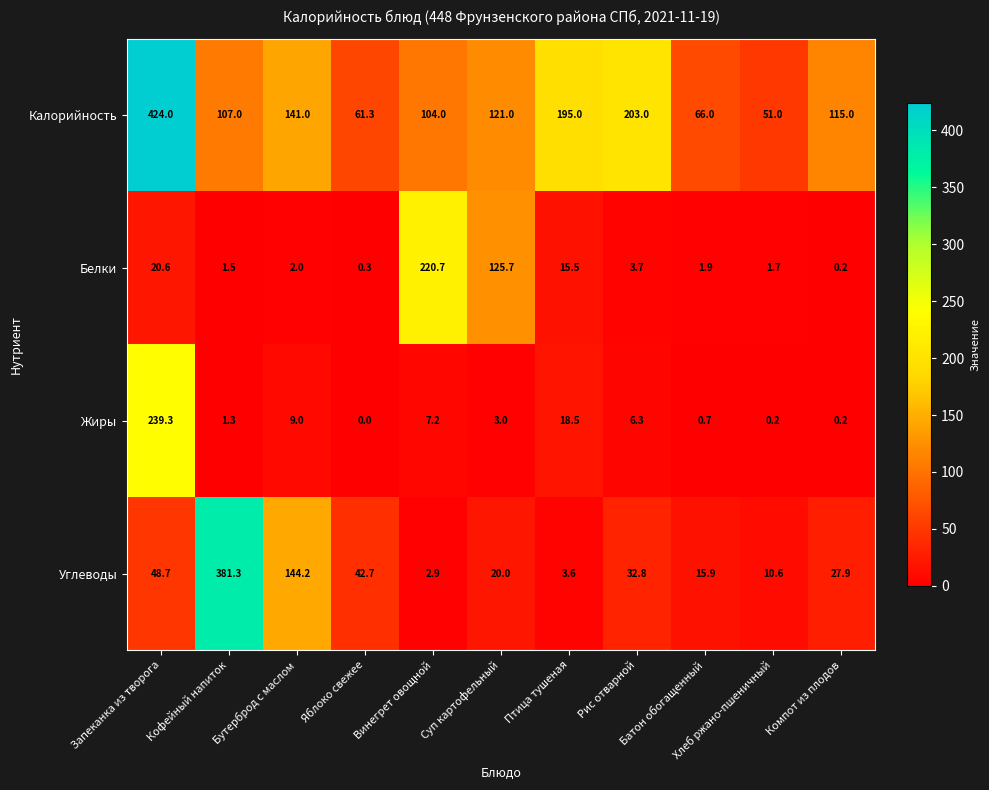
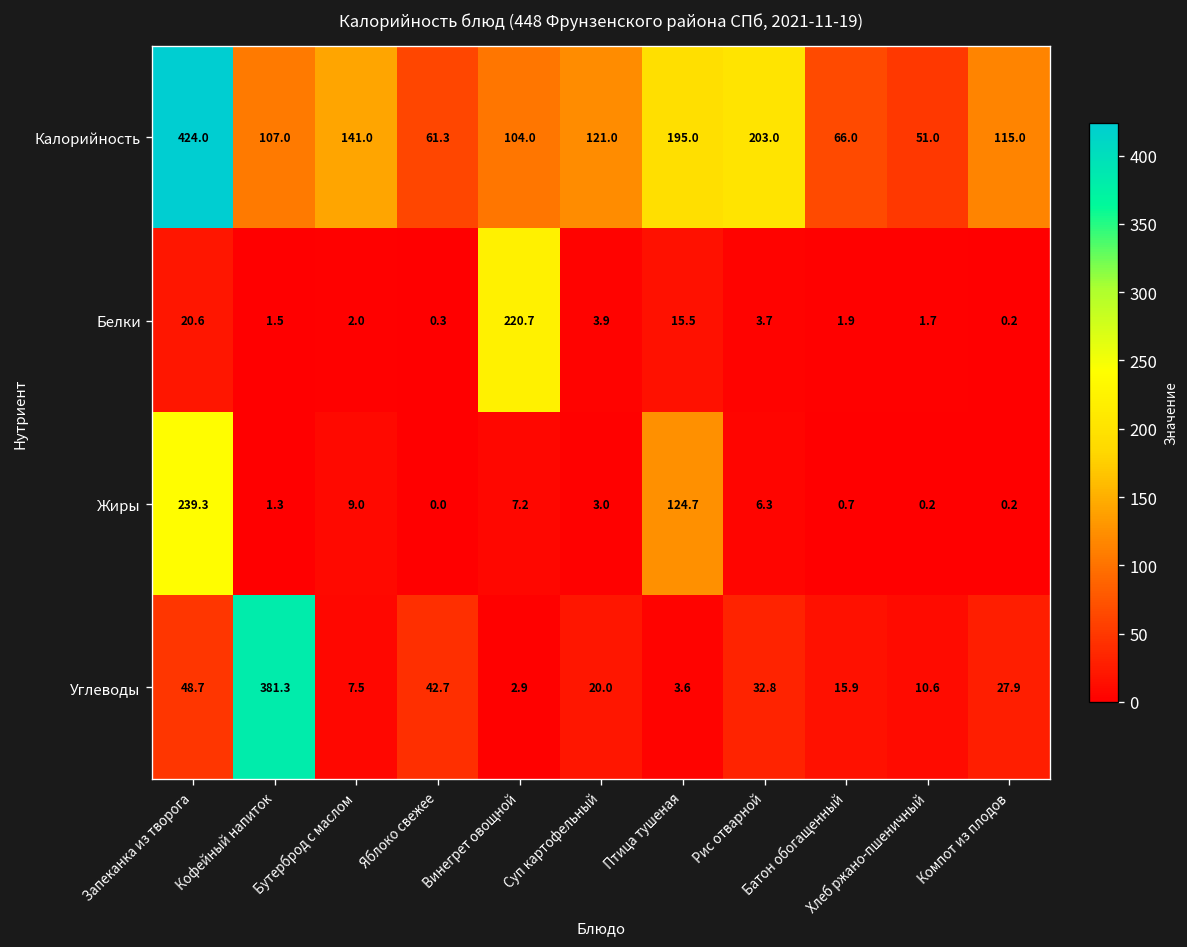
  {
    "Калорийность": {
      "Запеканка из творога": 424.0,
      "Кофейный напиток": 107.0,
      "Бутерброд с маслом": 141.0,
      "Яблоко свежее": 61.3,
      "Винегрет овощной": 104.0,
      "Суп картофельный": 121.0,
      "Птица тушеная": 195.0,
      "Рис отварной": 203.0,
      "Батон обогащенный": 66.0,
      "Хлеб ржано-пшеничный": 51.0,
      "Компот из плодов": 115.0
    },
    "Белки": {
      "Запеканка из творога": 20.6,
      "Кофейный напиток": 1.5,
      "Бутерброд с маслом": 2.0,
      "Яблоко свежее": 0.3,
      "Винегрет овощной": 220.7,
-     "Суп картофельный": 125.7,
+     "Суп картофельный": 3.9,
      "Птица тушеная": 15.5,
      "Рис отварной": 3.7,
      "Батон обогащенный": 1.9,
      "Хлеб ржано-пшеничный": 1.7,
      "Компот из плодов": 0.2
    },
    "Жиры": {
      "Запеканка из творога": 239.3,
      "Кофейный напиток": 1.3,
      "Бутерброд с маслом": 9.0,
      "Яблоко свежее": 0.0,
      "Винегрет овощной": 7.2,
      "Суп картофельный": 3.0,
-     "Птица тушеная": 18.5,
+     "Птица тушеная": 124.7,
      "Рис отварной": 6.3,
      "Батон обогащенный": 0.7,
      "Хлеб ржано-пшеничный": 0.2,
      "Компот из плодов": 0.2
    },
    "Углеводы": {
      "Запеканка из творога": 48.7,
      "Кофейный напиток": 381.3,
-     "Бутерброд с маслом": 144.2,
+     "Бутерброд с маслом": 7.5,
      "Яблоко свежее": 42.7,
      "Винегрет овощной": 2.9,
      "Суп картофельный": 20.0,
      "Птица тушеная": 3.6,
      "Рис отварной": 32.8,
      "Батон обогащенный": 15.9,
      "Хлеб ржано-пшеничный": 10.6,
      "Компот из плодов": 27.9
    }
  }
